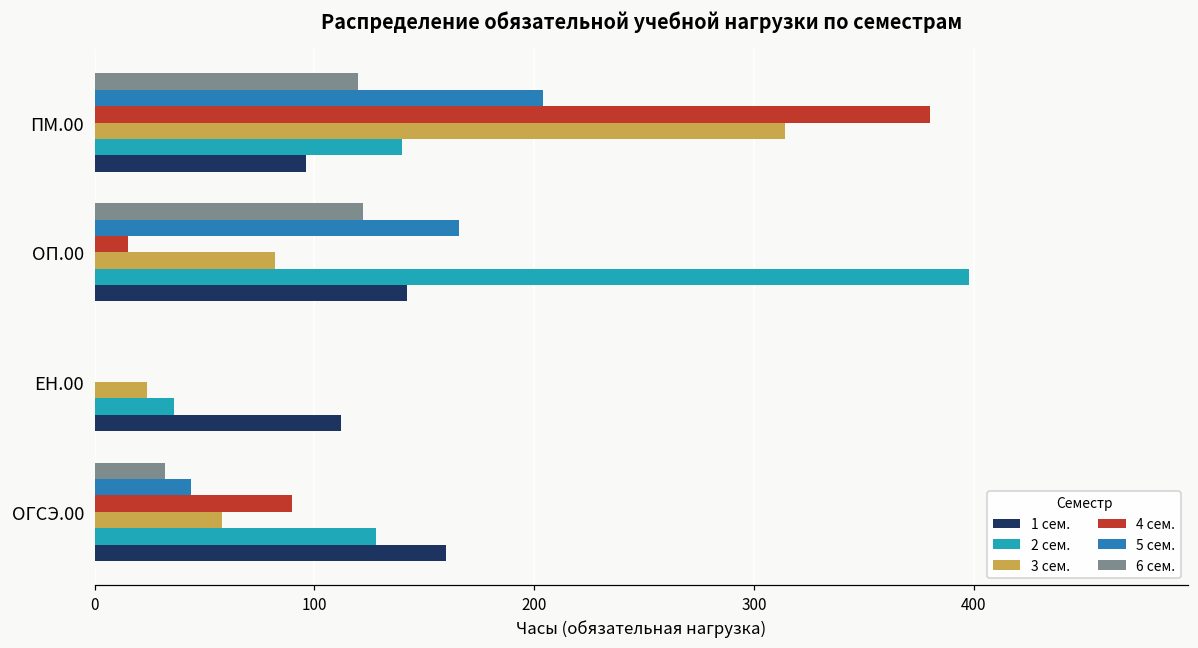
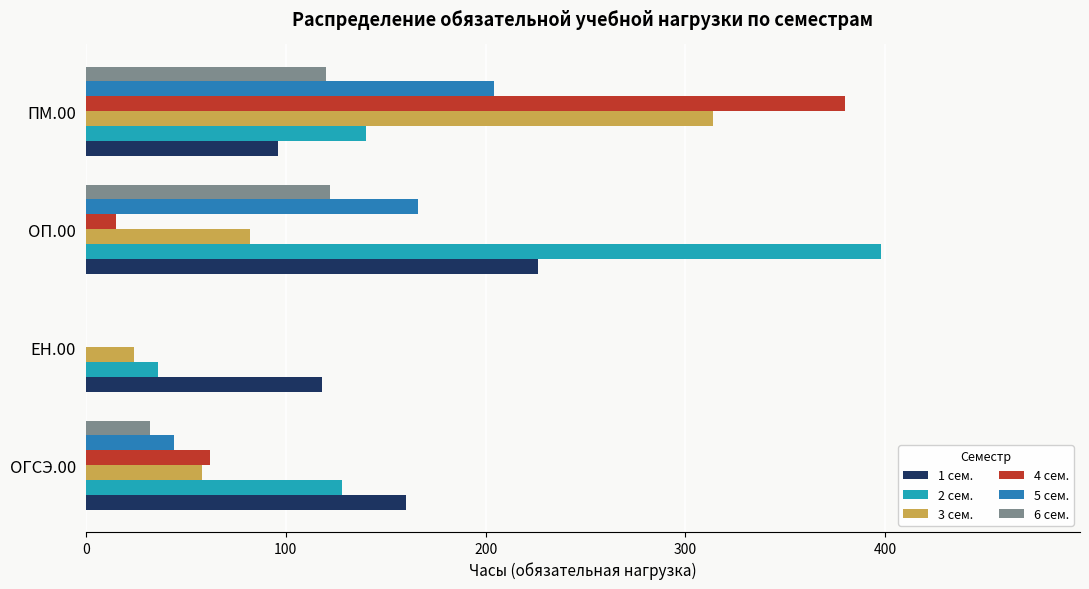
  {
    "1 сем.": {
      "ПМ.00": 96,
-     "ОП.00": 142,
-     "ЕН.00": 112,
+     "ОП.00": 226,
+     "ЕН.00": 118,
      "ОГСЭ.00": 160
    },
    "3 сем.": {
      "ПМ.00": 314,
      "ОП.00": 82,
      "ЕН.00": 24,
      "ОГСЭ.00": 58
    },
    "4 сем.": {
      "ПМ.00": 380,
      "ОП.00": 15,
      "ЕН.00": 0,
-     "ОГСЭ.00": 90
+     "ОГСЭ.00": 62
    },
    "6 сем.": {
      "ПМ.00": 120,
      "ОП.00": 122,
      "ЕН.00": 0,
      "ОГСЭ.00": 32
    }
  }
